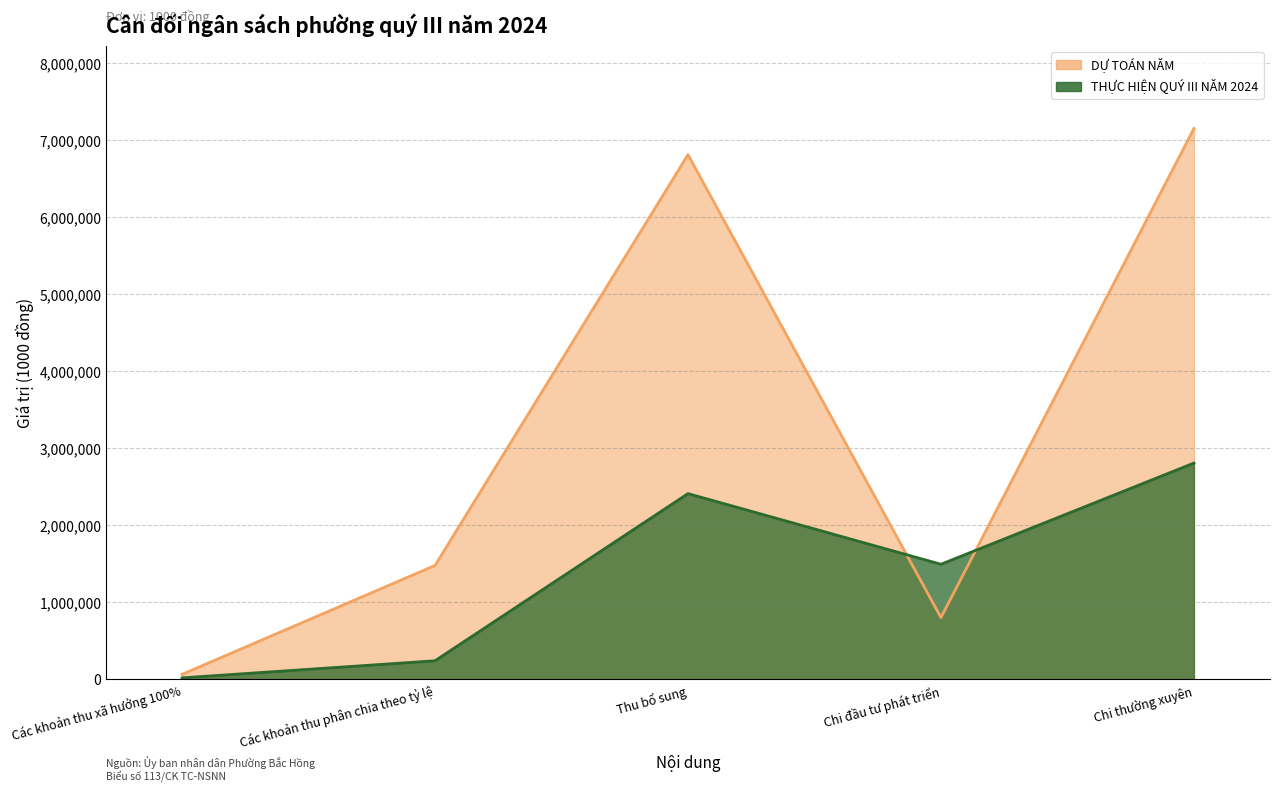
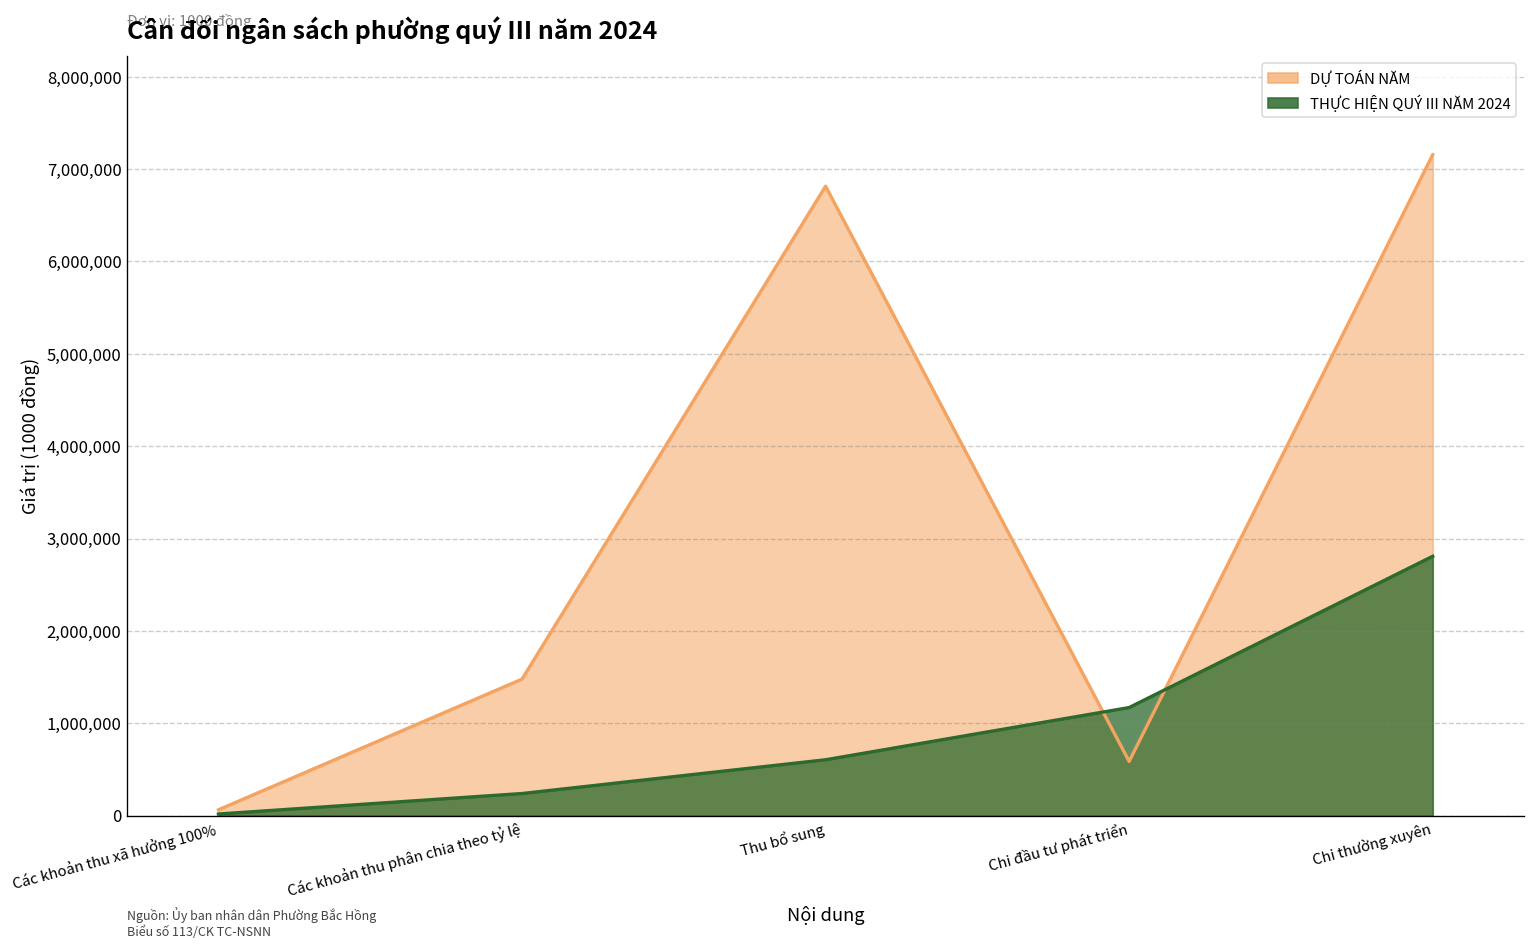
  {
    "DỰ TOÁN NĂM": {
      "Các khoản thu xã hưởng 100%": "100,000",
      "Các khoản thu phân chia theo tỷ lệ": "1,500,000",
      "Thu bổ sung": "6,800,000",
-     "Chi đầu tư phát triển": "800,000",
+     "Chi đầu tư phát triển": "600,000",
      "Chi thường xuyên": "7,200,000"
    },
    "THỰC HIỆN QUÝ III NĂM 2024": {
      "Các khoản thu xã hưởng 100%": "0",
      "Các khoản thu phân chia theo tỷ lệ": "200,000",
-     "Thu bổ sung": "2,400,000",
-     "Chi đầu tư phát triển": "1,500,000",
+     "Thu bổ sung": "600,000",
+     "Chi đầu tư phát triển": "1,200,000",
      "Chi thường xuyên": "2,800,000"
    }
  }
